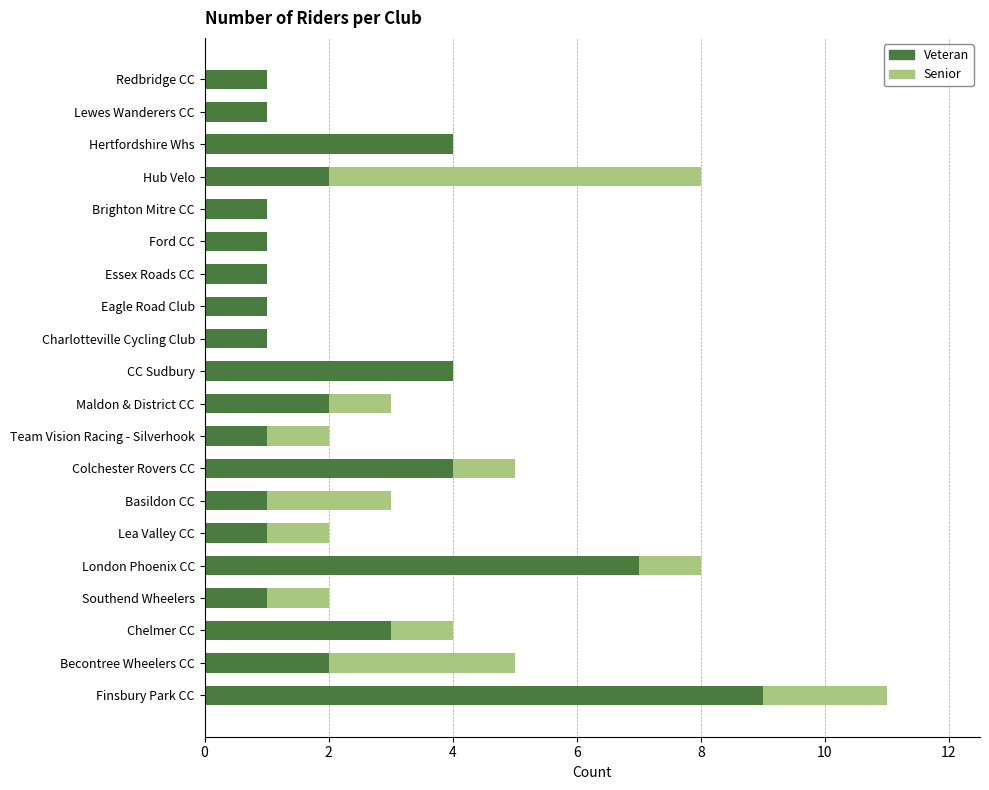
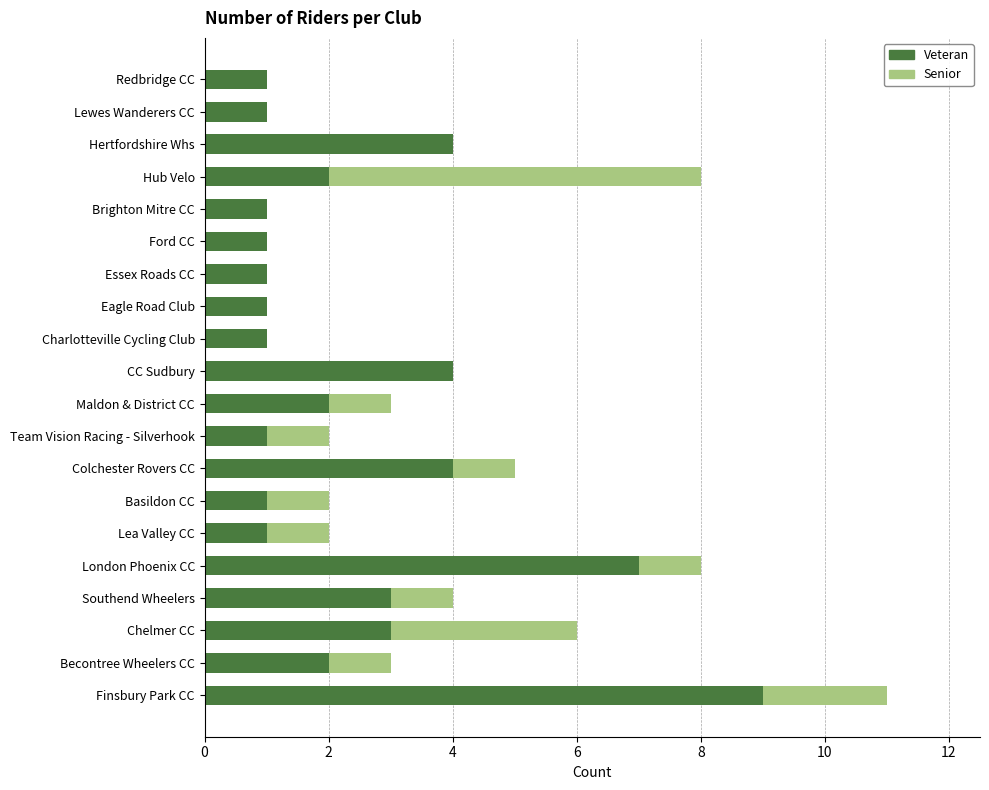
  {
    "Veteran": {
      "Redbridge CC": 1,
      "Lewes Wanderers CC": 1,
      "Hertfordshire Whs": 4,
      "Hub Velo": 2,
      "Brighton Mitre CC": 1,
      "Ford CC": 1,
      "Essex Roads CC": 1,
      "Eagle Road Club": 1,
      "Charlotteville Cycling Club": 1,
      "CC Sudbury": 4,
      "Maldon & District CC": 2,
      "Team Vision Racing - Silverhook": 1,
      "Colchester Rovers CC": 4,
      "Basildon CC": 1,
      "Lea Valley CC": 1,
      "London Phoenix CC": 7,
-     "Southend Wheelers": 1,
+     "Southend Wheelers": 3,
      "Chelmer CC": 3,
      "Becontree Wheelers CC": 2,
      "Finsbury Park CC": 9
    },
    "Senior": {
      "Redbridge CC": 0,
      "Lewes Wanderers CC": 0,
      "Hertfordshire Whs": 0,
      "Hub Velo": 6,
      "Brighton Mitre CC": 0,
      "Ford CC": 0,
      "Essex Roads CC": 0,
      "Eagle Road Club": 0,
      "Charlotteville Cycling Club": 0,
      "CC Sudbury": 0,
      "Maldon & District CC": 1,
      "Team Vision Racing - Silverhook": 1,
      "Colchester Rovers CC": 1,
-     "Basildon CC": 2,
+     "Basildon CC": 1,
      "Lea Valley CC": 1,
      "London Phoenix CC": 1,
      "Southend Wheelers": 1,
-     "Chelmer CC": 1,
-     "Becontree Wheelers CC": 3,
+     "Chelmer CC": 3,
+     "Becontree Wheelers CC": 1,
      "Finsbury Park CC": 2
    }
  }
